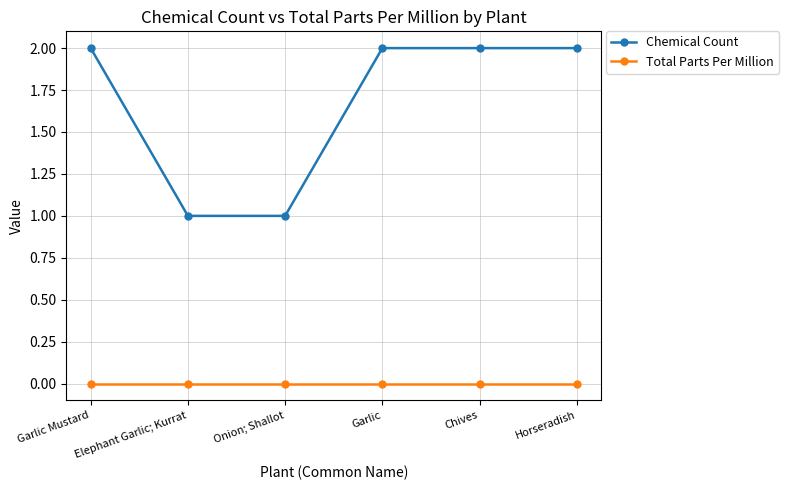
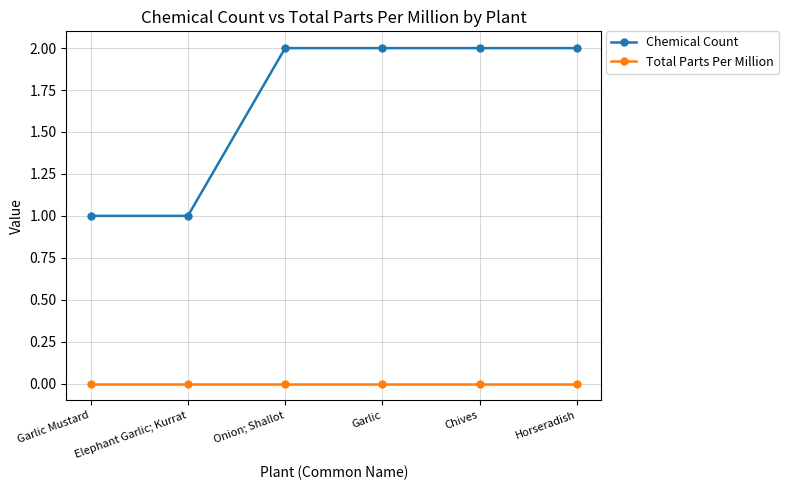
  {
    "Chemical Count": {
-     "Garlic Mustard": 2,
+     "Garlic Mustard": 1,
      "Elephant Garlic; Kurrat": 1,
-     "Onion; Shallot": 1,
+     "Onion; Shallot": 2,
      "Garlic": 2,
      "Chives": 2,
      "Horseradish": 2
    },
    "Total Parts Per Million": {
      "Garlic Mustard": 0,
      "Elephant Garlic; Kurrat": 0,
      "Onion; Shallot": 0,
      "Garlic": 0,
      "Chives": 0,
      "Horseradish": 0
    }
  }
